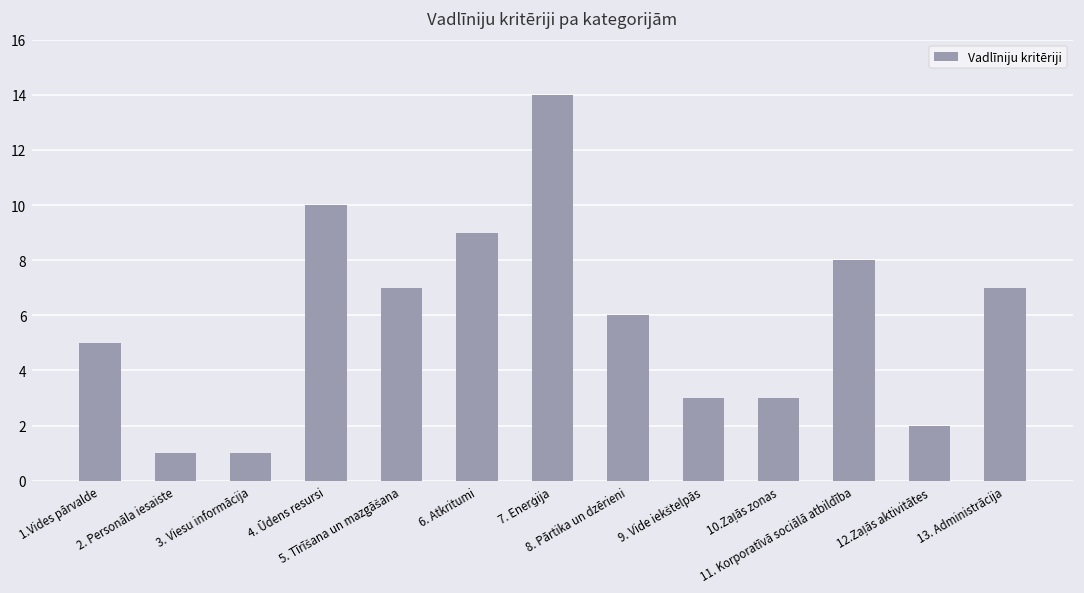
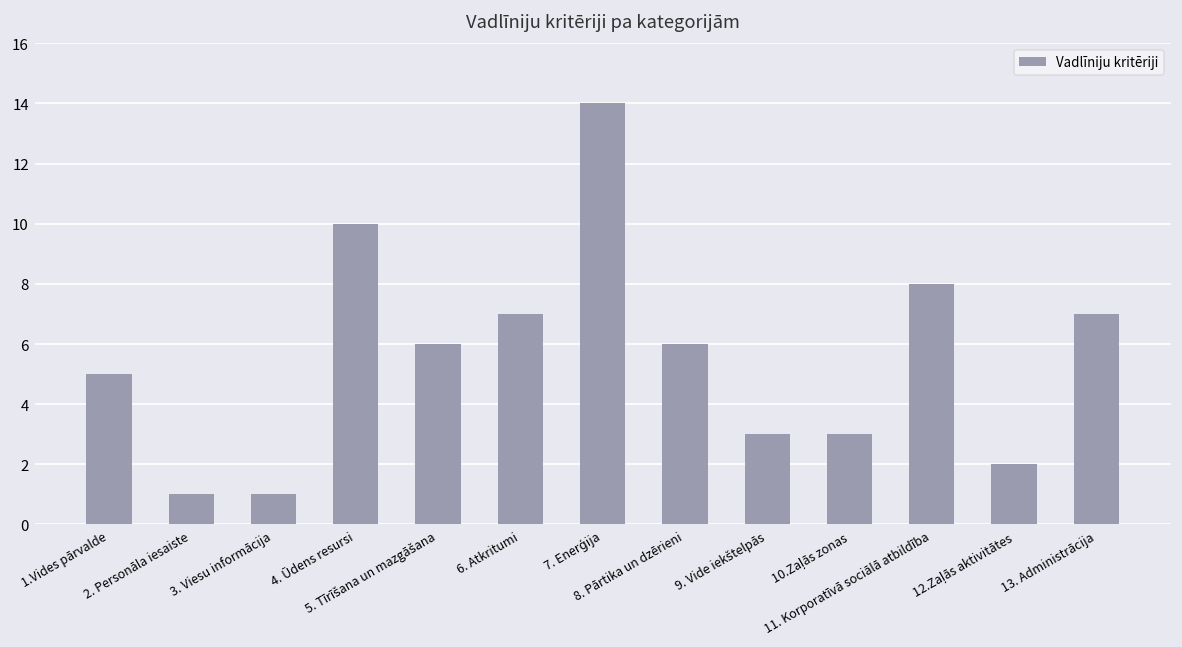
  {
    "1.Vides pārvalde": 5,
    "2. Personāla iesaiste": 1,
    "3. Viesu informācija": 1,
    "4. Ūdens resursi": 10,
-   "5. Tīrīšana un mazgāšana": 7,
-   "6. Atkritumi": 9,
+   "5. Tīrīšana un mazgāšana": 6,
+   "6. Atkritumi": 7,
    "7. Enerģija": 14,
    "8. Pārtika un dzērieni": 6,
    "9. Vide iekštelpās": 3,
    "10.Zaļās zonas": 3,
    "11. Korporatīvā sociālā atbildība": 8,
    "12.Zaļās aktivitātes": 2,
    "13. Administrācija": 7
  }
